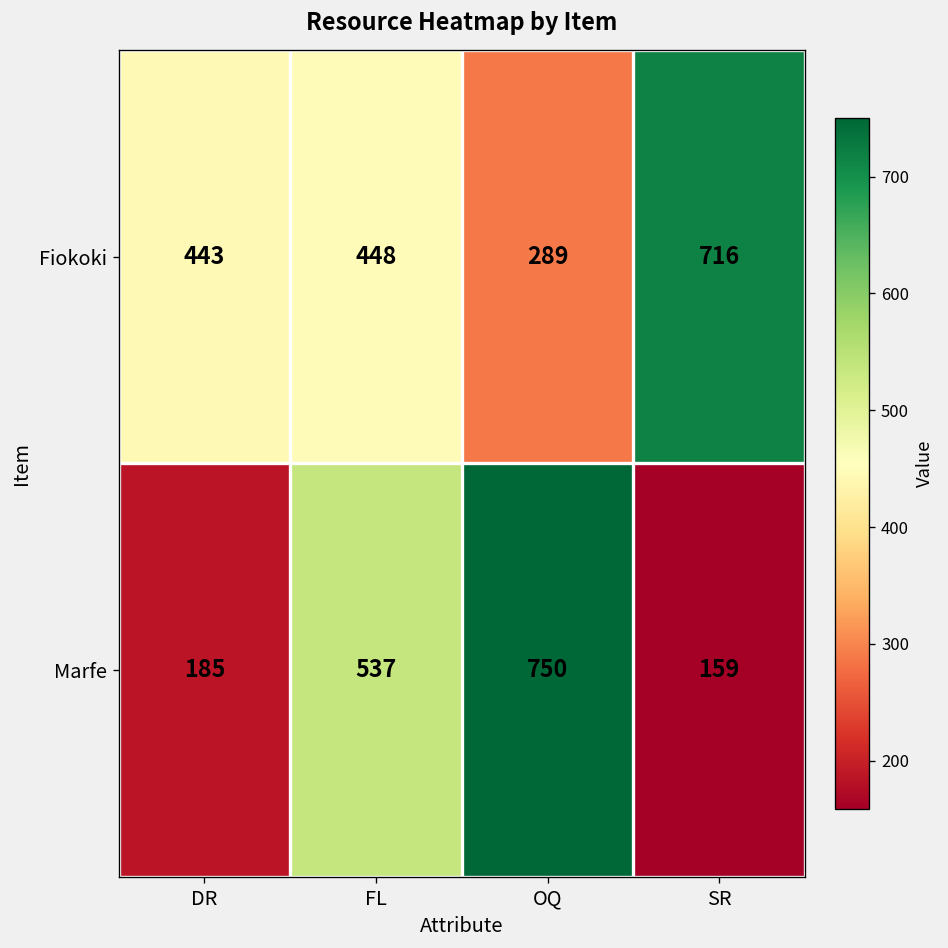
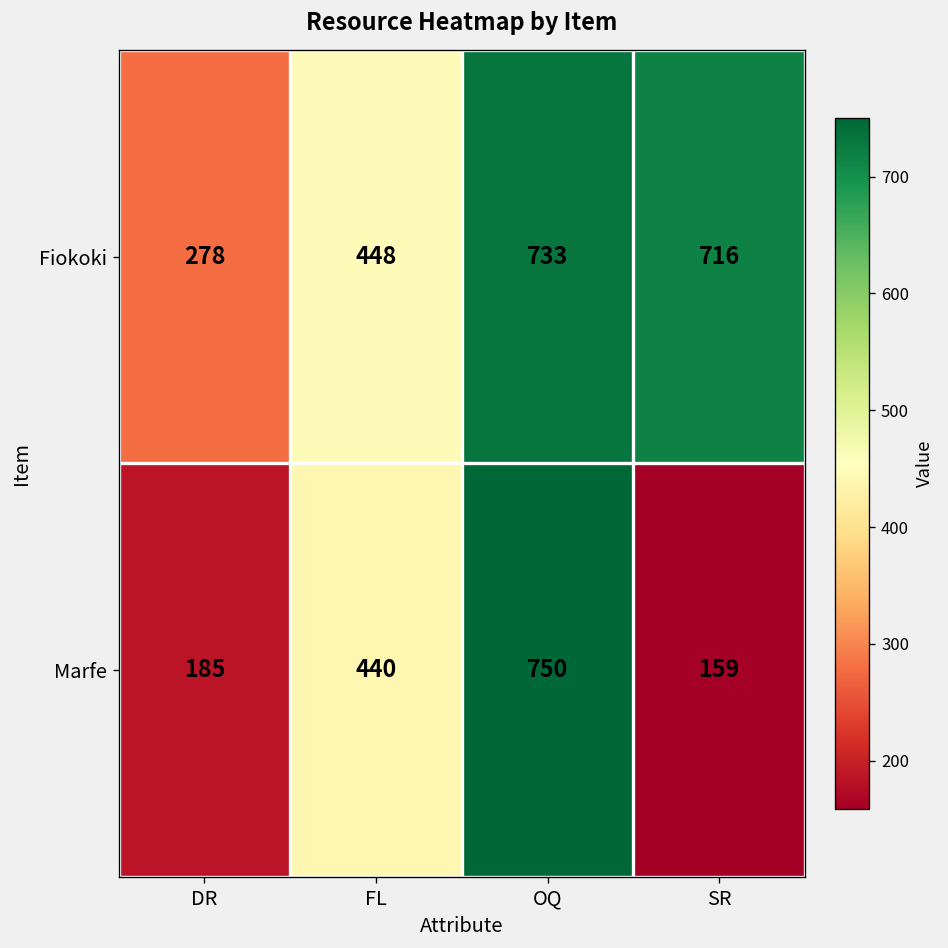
  {
    "Fiokoki": {
-     "DR": 443,
+     "DR": 278,
      "FL": 448,
-     "OQ": 289,
+     "OQ": 733,
      "SR": 716
    },
    "Marfe": {
      "DR": 185,
-     "FL": 537,
+     "FL": 440,
      "OQ": 750,
      "SR": 159
    }
  }
